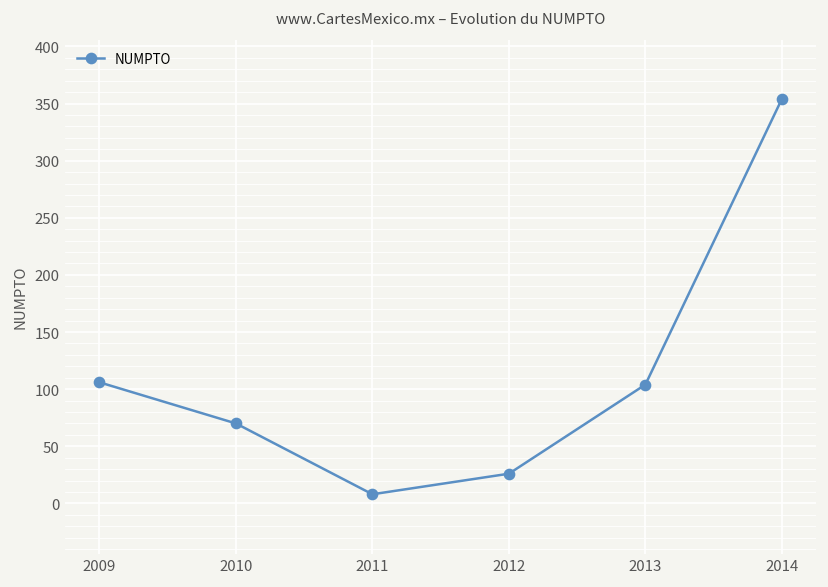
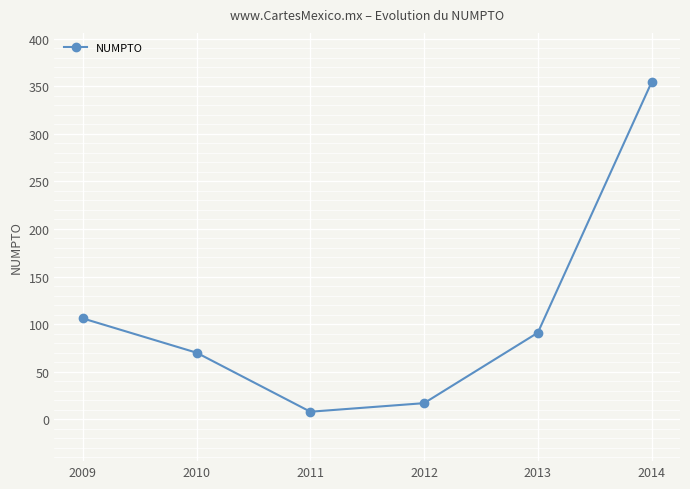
  {
    "2009": 110,
    "2010": 70,
    "2011": 10,
-   "2012": 30,
-   "2013": 100,
+   "2012": 20,
+   "2013": 90,
    "2014": 350
  }
